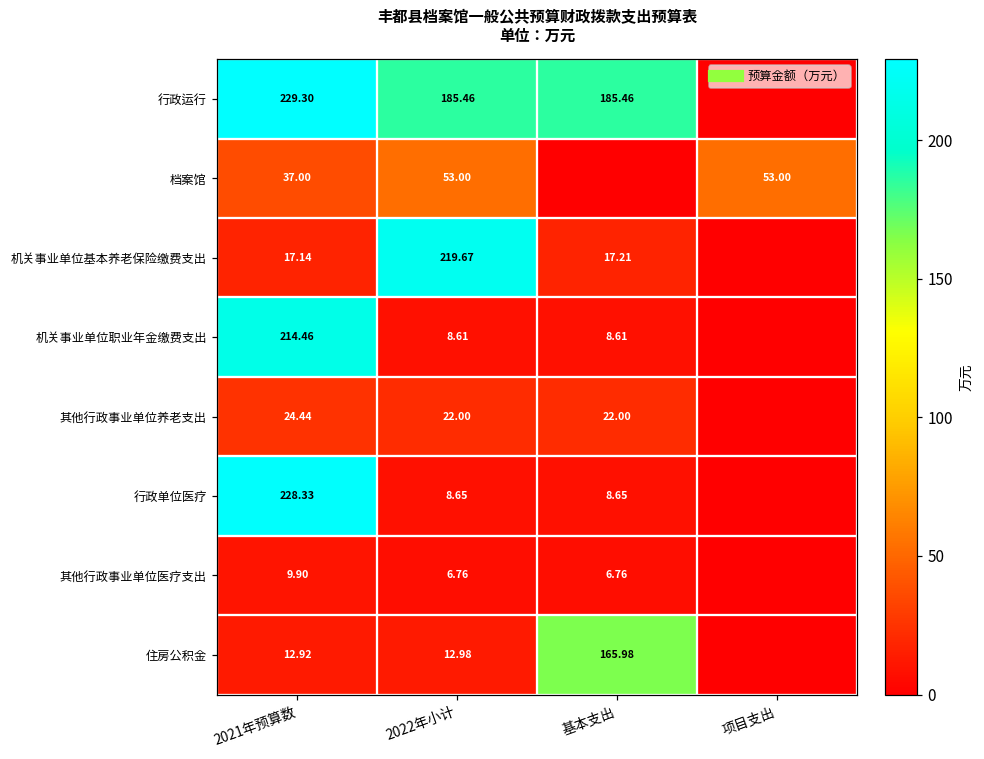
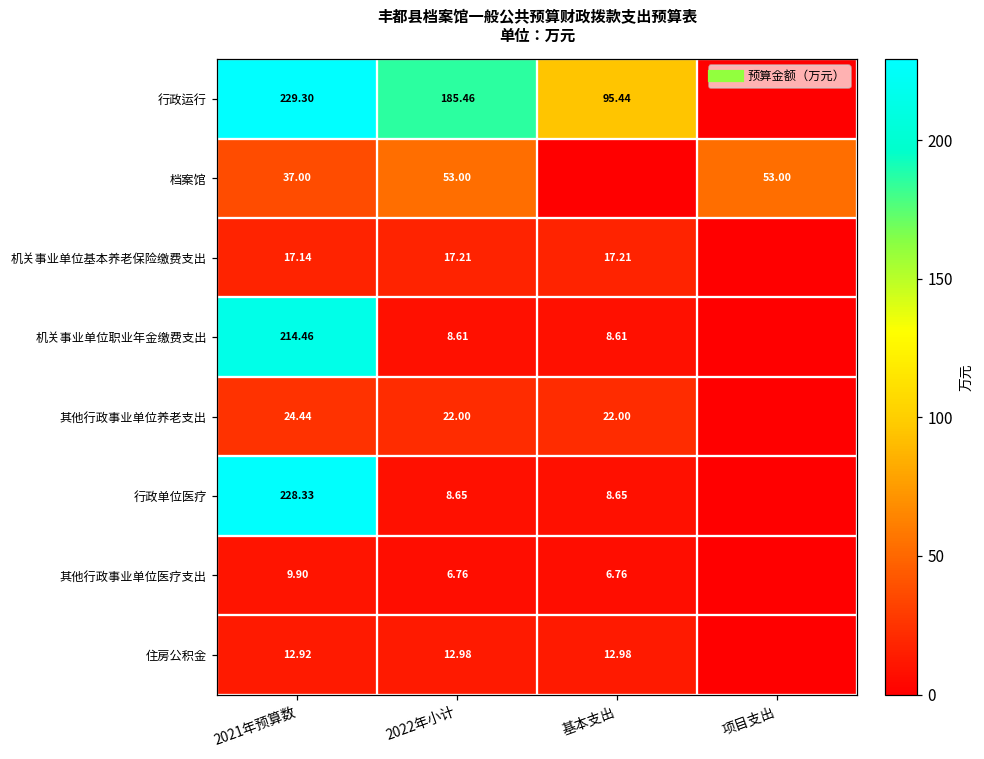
  {
    "行政运行": {
      "2021年预算数": 229.30,
      "2022年小计": 185.46,
-     "基本支出": 185.46
+     "基本支出": 95.44
    },
    "档案馆": {
      "2021年预算数": 37.00,
      "2022年小计": 53.00,
      "项目支出": 53.00
    },
    "机关事业单位基本养老保险缴费支出": {
      "2021年预算数": 17.14,
-     "2022年小计": 219.67,
+     "2022年小计": 17.21,
      "基本支出": 17.21
    },
    "机关事业单位职业年金缴费支出": {
      "2021年预算数": 214.46,
      "2022年小计": 8.61,
      "基本支出": 8.61
    },
    "其他行政事业单位养老支出": {
      "2021年预算数": 24.44,
      "2022年小计": 22.00,
      "基本支出": 22.00
    },
    "行政单位医疗": {
      "2021年预算数": 228.33,
      "2022年小计": 8.65,
      "基本支出": 8.65
    },
    "其他行政事业单位医疗支出": {
      "2021年预算数": 9.90,
      "2022年小计": 6.76,
      "基本支出": 6.76
    },
    "住房公积金": {
      "2021年预算数": 12.92,
      "2022年小计": 12.98,
-     "基本支出": 165.98
+     "基本支出": 12.98
    }
  }
